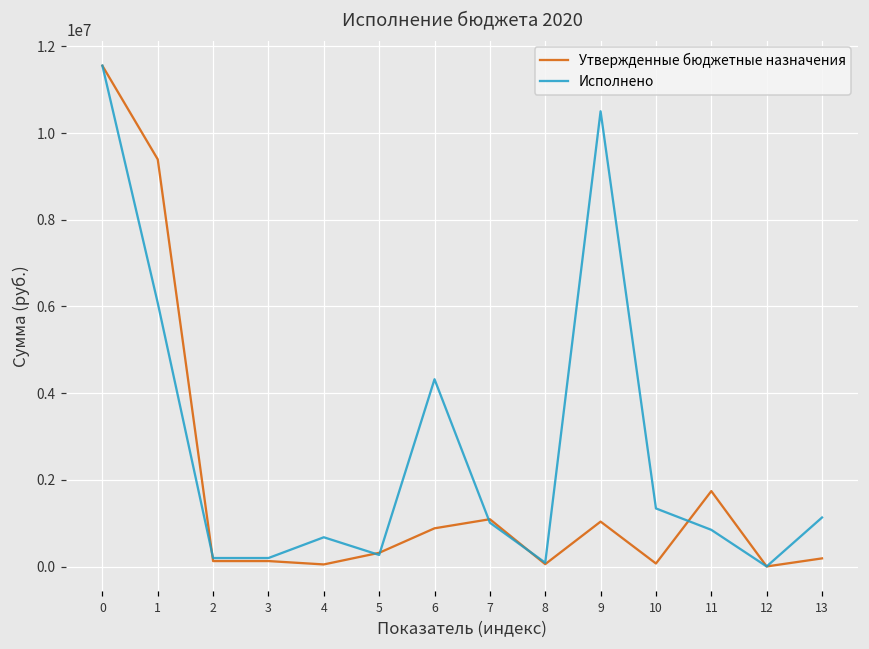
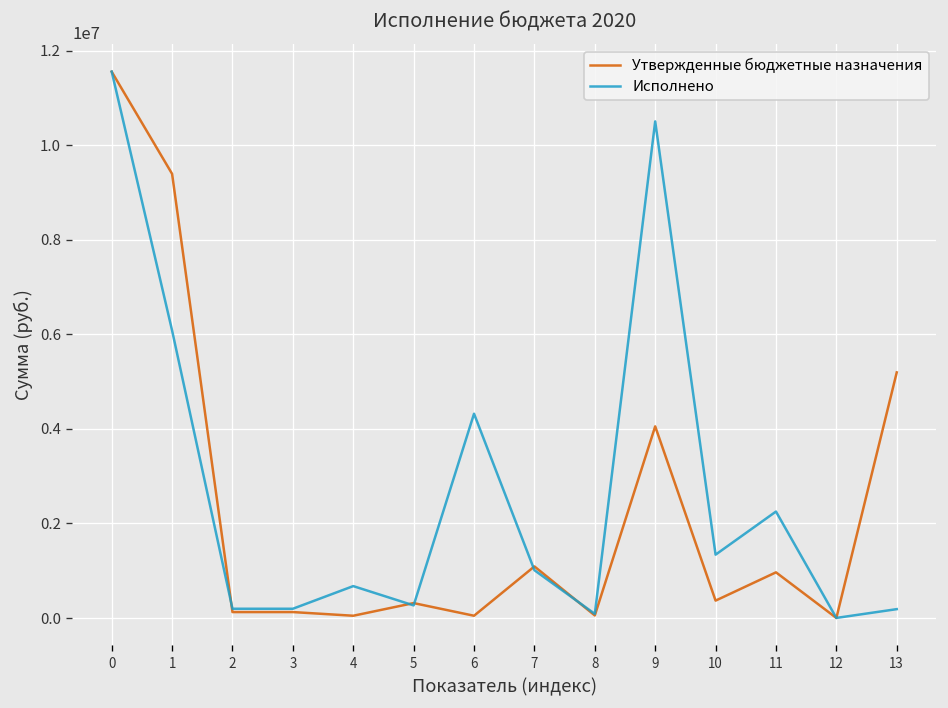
  {
    "Утвержденные бюджетные назначения": {
      "1": 9400000,
      "2": 100000,
      "3": 100000,
      "4": 0,
-     "6": 900000,
+     "6": 0,
      "7": 1100000,
-     "9": 1000000,
-     "10": 100000,
-     "11": 1700000,
-     "13": 200000
+     "9": 4100000,
+     "10": 400000,
+     "11": 1000000,
+     "13": 5200000
    },
    "Исполнено": {
      "1": 6100000,
      "2": 200000,
      "3": 200000,
      "4": 700000,
      "6": 4300000,
      "7": 1000000,
      "9": 10500000,
      "10": 1300000,
-     "11": 800000,
-     "13": 1100000
+     "11": 2300000,
+     "13": 200000
    }
  }
